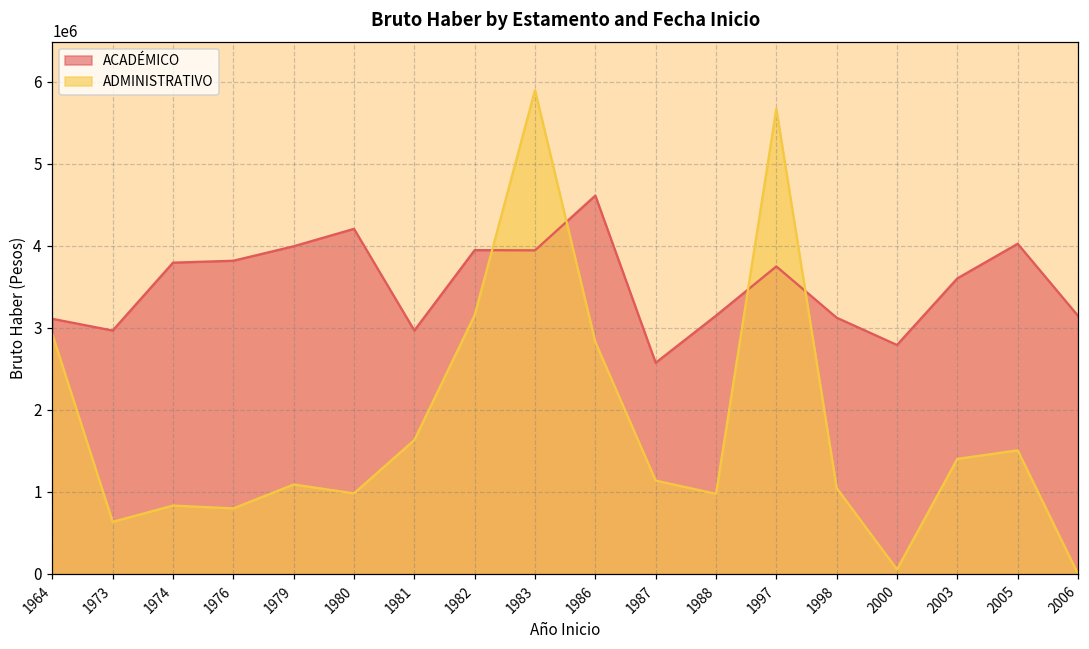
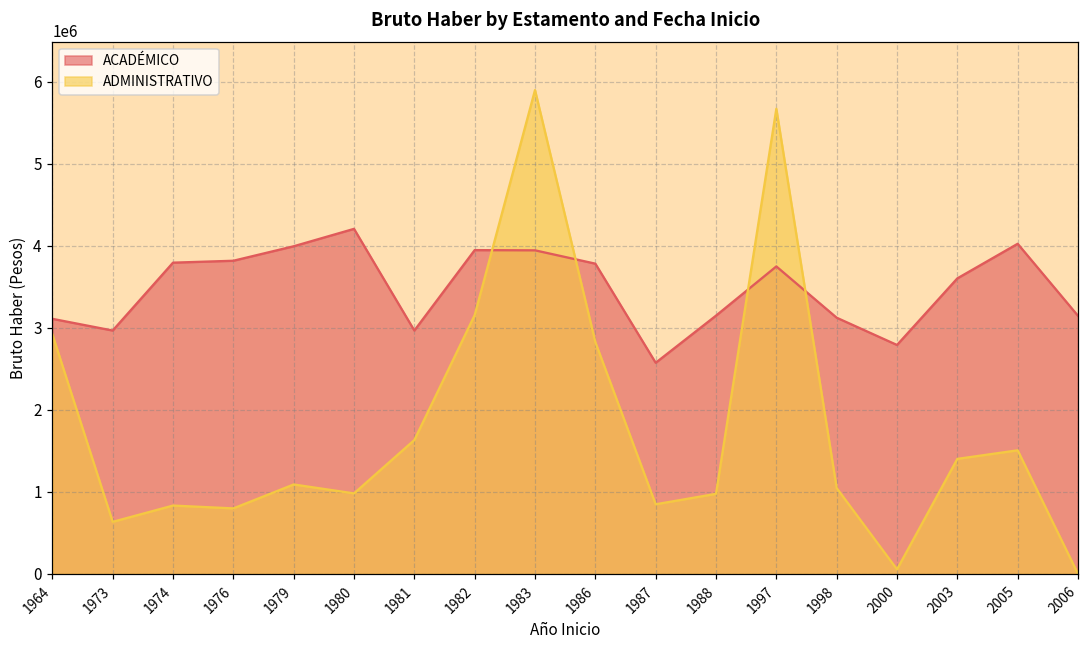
  {
    "ACADÉMICO": {
      "1964": 3100000,
      "1973": 3000000,
      "1974": 3800000,
      "1976": 3800000,
      "1979": 4000000,
      "1980": 4200000,
      "1981": 3000000,
      "1982": 3900000,
      "1983": 3900000,
-     "1986": 4600000,
+     "1986": 3800000,
      "1987": 2600000,
      "1988": 3100000,
      "1997": 3700000,
      "1998": 3100000,
      "2000": 2800000,
      "2003": 3600000,
      "2005": 4000000,
      "2006": 3100000
    },
    "ADMINISTRATIVO": {
      "1964": 2900000,
      "1973": 600000,
      "1974": 800000,
      "1976": 800000,
      "1979": 1100000,
      "1980": 1000000,
      "1981": 1600000,
      "1982": 3200000,
      "1983": 5900000,
      "1986": 2800000,
-     "1987": 1100000,
+     "1987": 800000,
      "1988": 1000000,
      "1997": 5700000,
      "1998": 1000000,
      "2000": 100000,
      "2003": 1400000,
      "2005": 1500000,
      "2006": 0
    }
  }
